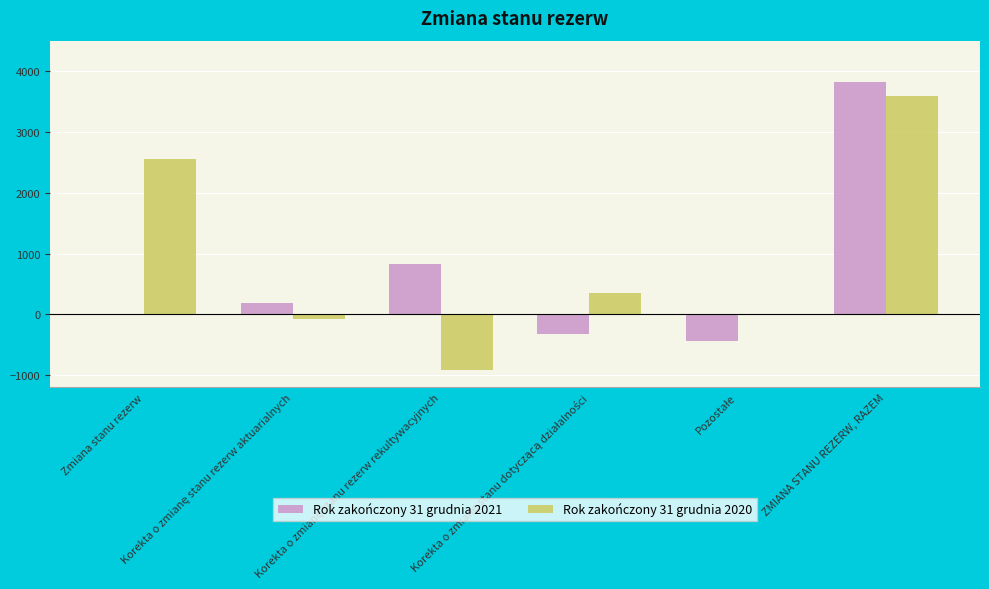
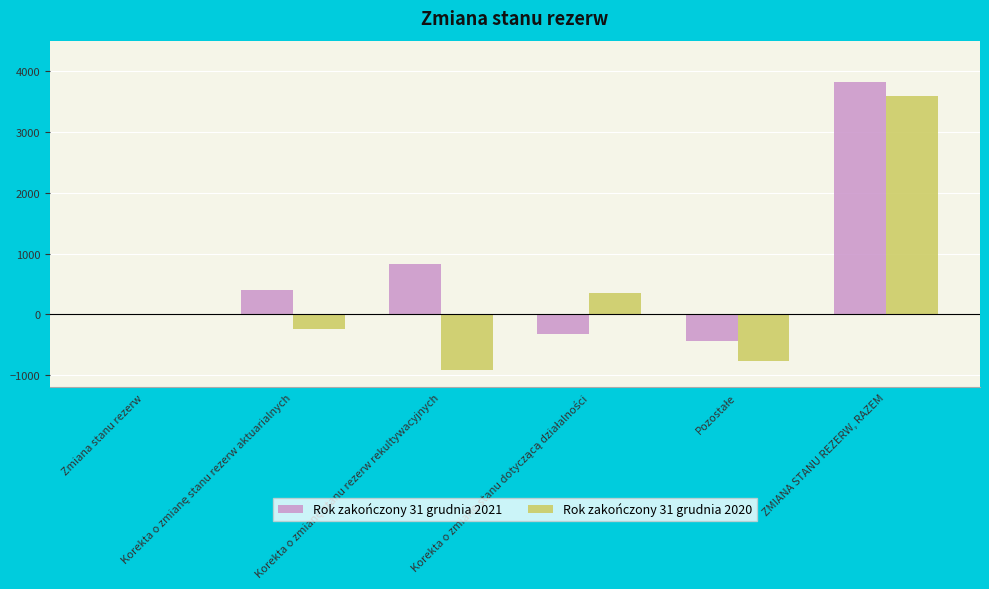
  {
    "Rok zakończony 31 grudnia 2021": {
-     "Korekta o zmianę stanu rezerw aktuarialnych": 200,
+     "Korekta o zmianę stanu rezerw aktuarialnych": 400,
      "Korekta o zmianę stanu rezerw rekultywacyjnych": 800,
      "Korekta o zmianę stanu dotyczącą działalności": -300,
      "Pozostałe": -400,
      "ZMIANA STANU REZERW, RAZEM": 3800
    },
    "Rok zakończony 31 grudnia 2020": {
-     "Zmiana stanu rezerw": 2600,
-     "Korekta o zmianę stanu rezerw aktuarialnych": -100,
+     "Zmiana stanu rezerw": 0,
+     "Korekta o zmianę stanu rezerw aktuarialnych": -200,
      "Korekta o zmianę stanu rezerw rekultywacyjnych": -900,
      "Korekta o zmianę stanu dotyczącą działalności": 400,
-     "Pozostałe": 0,
+     "Pozostałe": -800,
      "ZMIANA STANU REZERW, RAZEM": 3600
    }
  }
